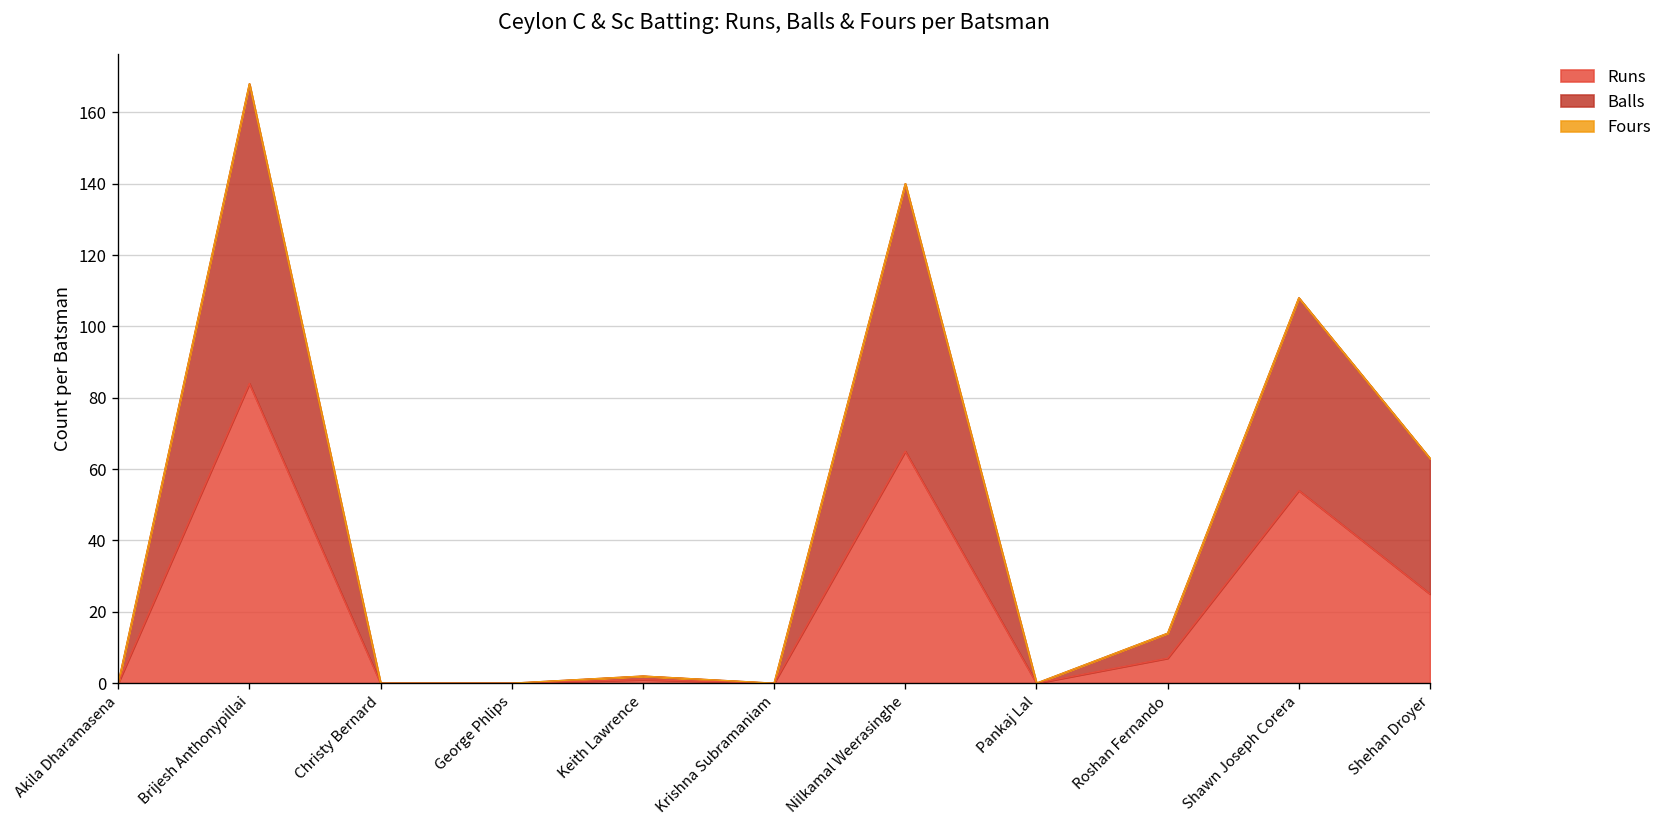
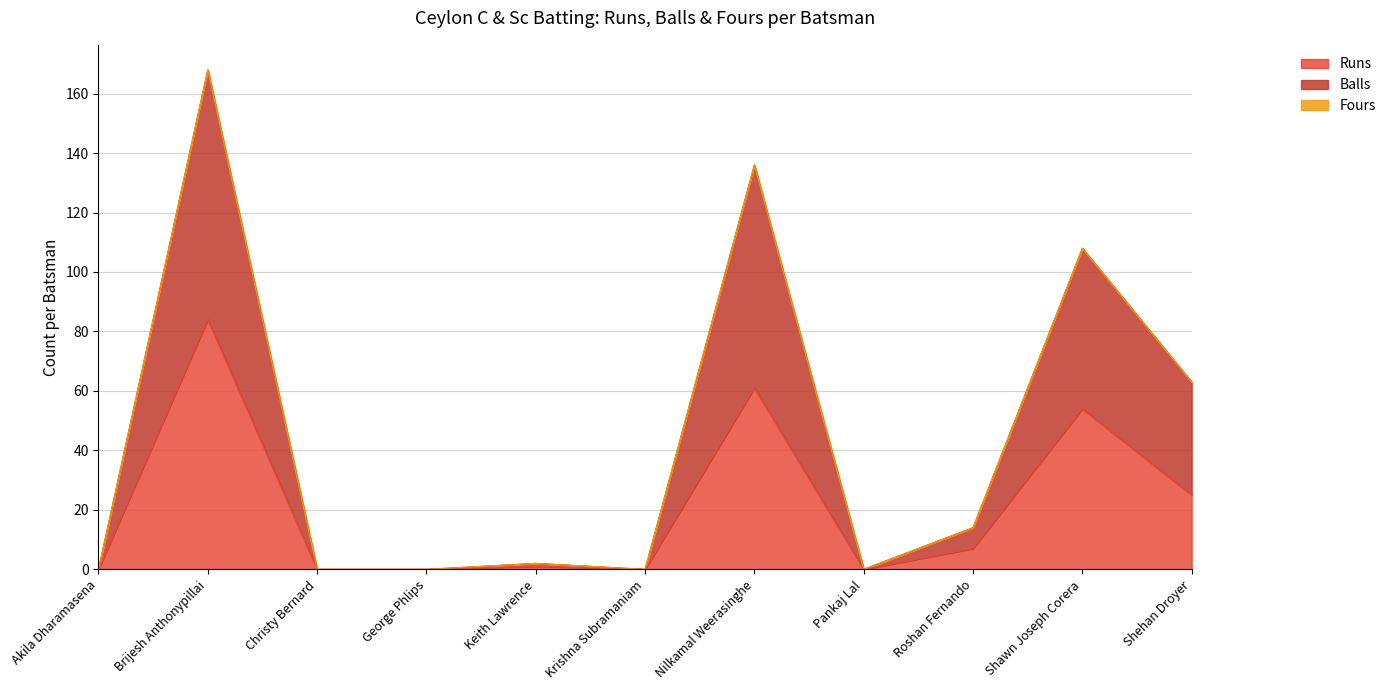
  {
    "Runs": {
      "Brijesh Anthonypillai": 84,
      "Keith Lawrence": 1,
-     "Nilkamal Weerasinghe": 65,
+     "Nilkamal Weerasinghe": 61,
      "Roshan Fernando": 7,
      "Shawn Joseph Corera": 54,
      "Shehan Droyer": 25
    }
  }
